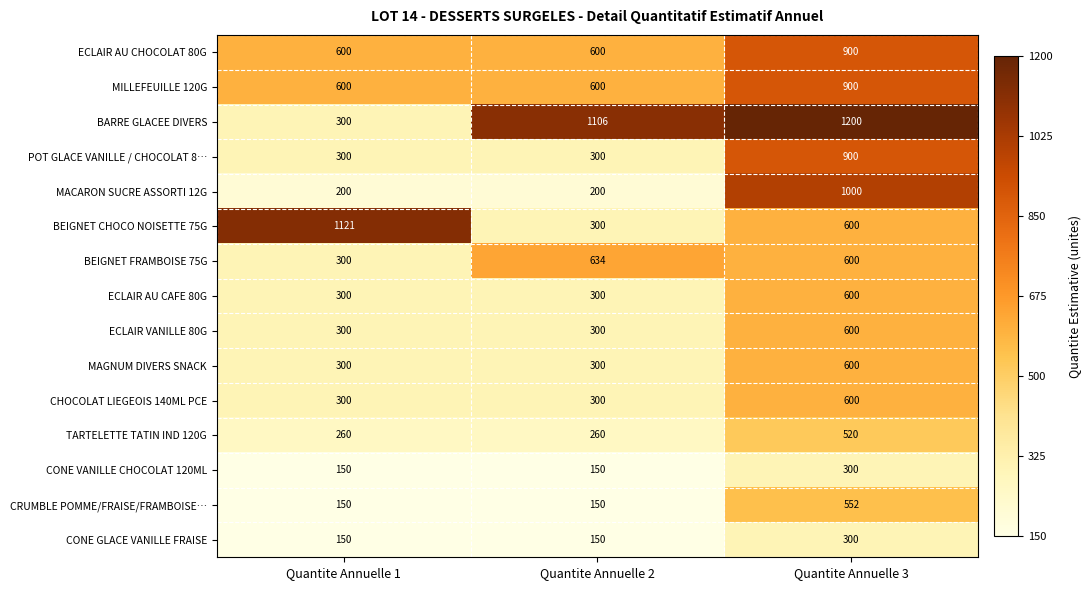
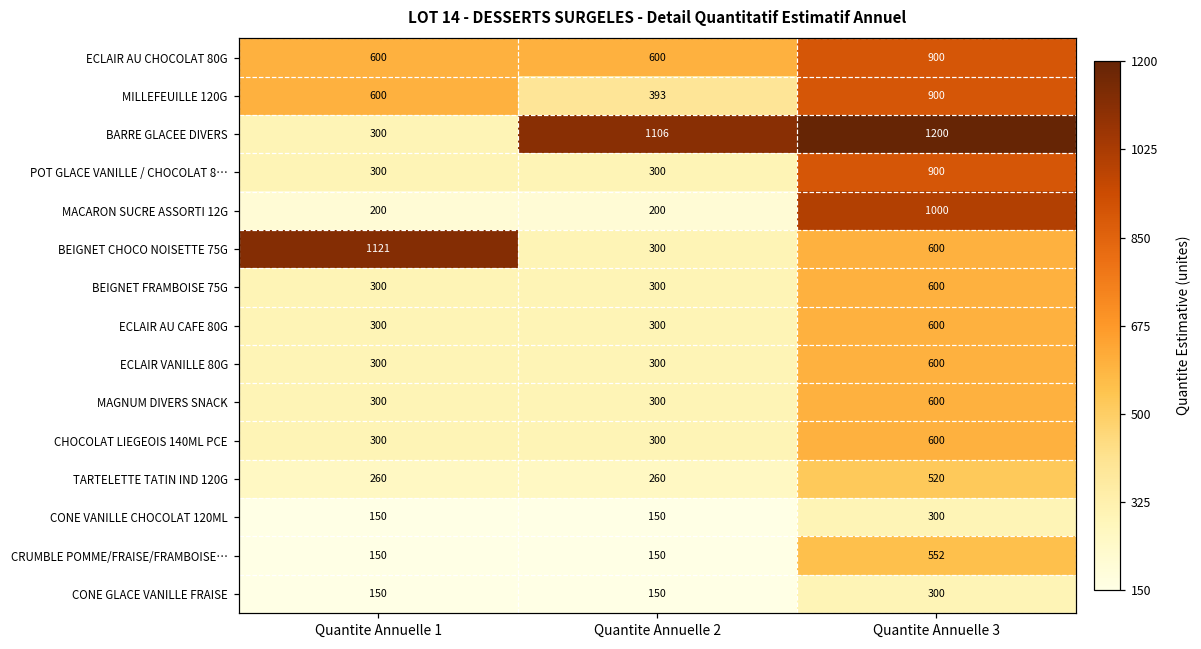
  {
    "ECLAIR AU CHOCOLAT 80G": {
      "Quantite Annuelle 1": 600,
      "Quantite Annuelle 2": 600,
      "Quantite Annuelle 3": 900
    },
    "MILLEFEUILLE 120G": {
      "Quantite Annuelle 1": 600,
-     "Quantite Annuelle 2": 600,
+     "Quantite Annuelle 2": 393,
      "Quantite Annuelle 3": 900
    },
    "BARRE GLACEE DIVERS": {
      "Quantite Annuelle 1": 300,
      "Quantite Annuelle 2": 1106,
      "Quantite Annuelle 3": 1200
    },
    "POT GLACE VANILLE / CHOCOLAT 8…": {
      "Quantite Annuelle 1": 300,
      "Quantite Annuelle 2": 300,
      "Quantite Annuelle 3": 900
    },
    "MACARON SUCRE ASSORTI 12G": {
      "Quantite Annuelle 1": 200,
      "Quantite Annuelle 2": 200,
      "Quantite Annuelle 3": 1000
    },
    "BEIGNET CHOCO NOISETTE 75G": {
      "Quantite Annuelle 1": 1121,
      "Quantite Annuelle 2": 300,
      "Quantite Annuelle 3": 600
    },
    "BEIGNET FRAMBOISE 75G": {
      "Quantite Annuelle 1": 300,
-     "Quantite Annuelle 2": 634,
+     "Quantite Annuelle 2": 300,
      "Quantite Annuelle 3": 600
    },
    "ECLAIR AU CAFE 80G": {
      "Quantite Annuelle 1": 300,
      "Quantite Annuelle 2": 300,
      "Quantite Annuelle 3": 600
    },
    "ECLAIR VANILLE 80G": {
      "Quantite Annuelle 1": 300,
      "Quantite Annuelle 2": 300,
      "Quantite Annuelle 3": 600
    },
    "MAGNUM DIVERS SNACK": {
      "Quantite Annuelle 1": 300,
      "Quantite Annuelle 2": 300,
      "Quantite Annuelle 3": 600
    },
    "CHOCOLAT LIEGEOIS 140ML PCE": {
      "Quantite Annuelle 1": 300,
      "Quantite Annuelle 2": 300,
      "Quantite Annuelle 3": 600
    },
    "TARTELETTE TATIN IND 120G": {
      "Quantite Annuelle 1": 260,
      "Quantite Annuelle 2": 260,
      "Quantite Annuelle 3": 520
    },
    "CONE VANILLE CHOCOLAT 120ML": {
      "Quantite Annuelle 1": 150,
      "Quantite Annuelle 2": 150,
      "Quantite Annuelle 3": 300
    },
    "CRUMBLE POMME/FRAISE/FRAMBOISE…": {
      "Quantite Annuelle 1": 150,
      "Quantite Annuelle 2": 150,
      "Quantite Annuelle 3": 552
    },
    "CONE GLACE VANILLE FRAISE": {
      "Quantite Annuelle 1": 150,
      "Quantite Annuelle 2": 150,
      "Quantite Annuelle 3": 300
    }
  }
